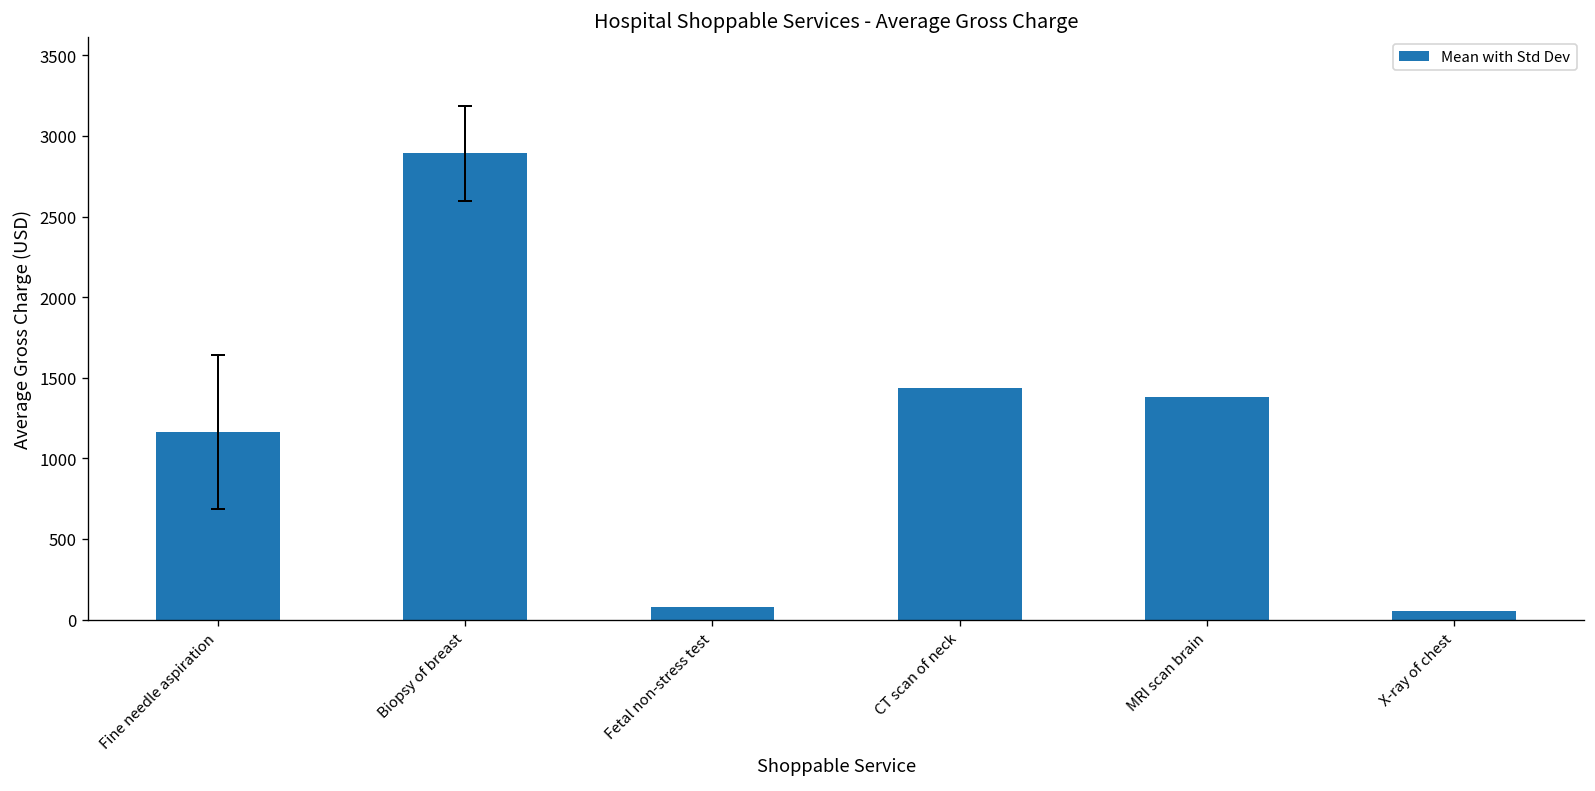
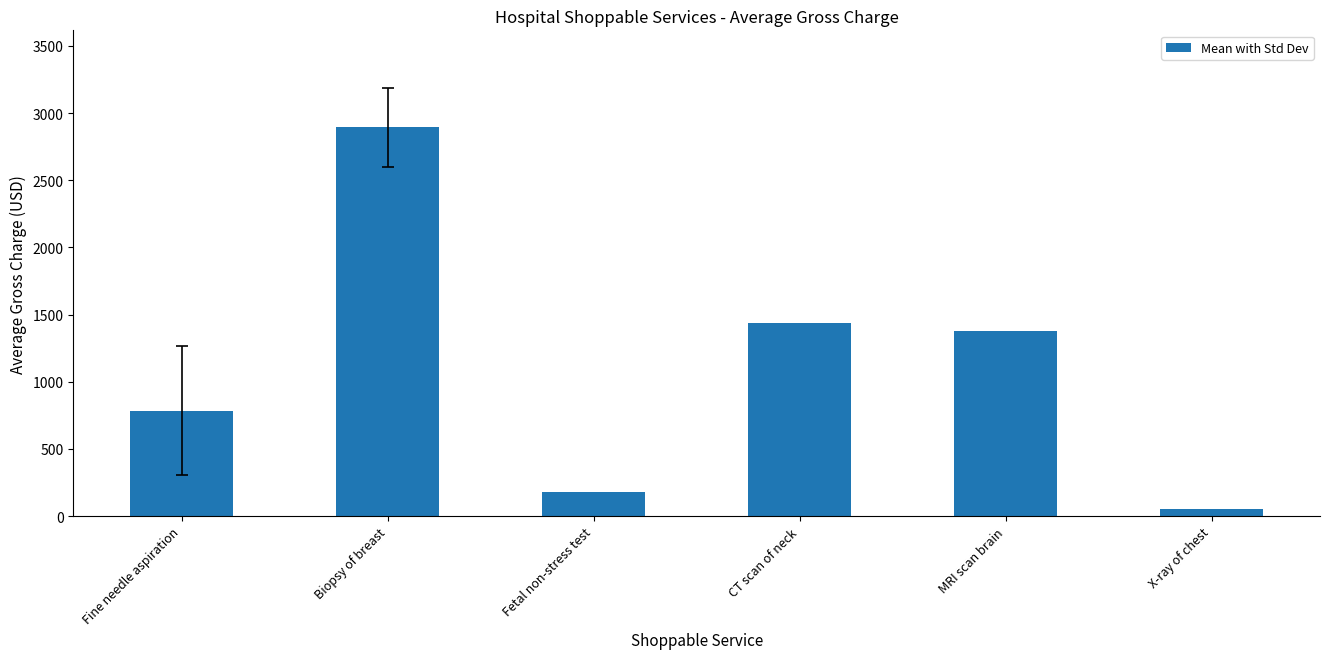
  {
    "Mean with Std Dev": {
-     "Fine needle aspiration": 1160,
+     "Fine needle aspiration": 790,
      "Biopsy of breast": 2890,
-     "Fetal non-stress test": 80,
+     "Fetal non-stress test": 180,
      "CT scan of neck": 1440,
      "MRI scan brain": 1380,
      "X-ray of chest": 50
    }
  }
